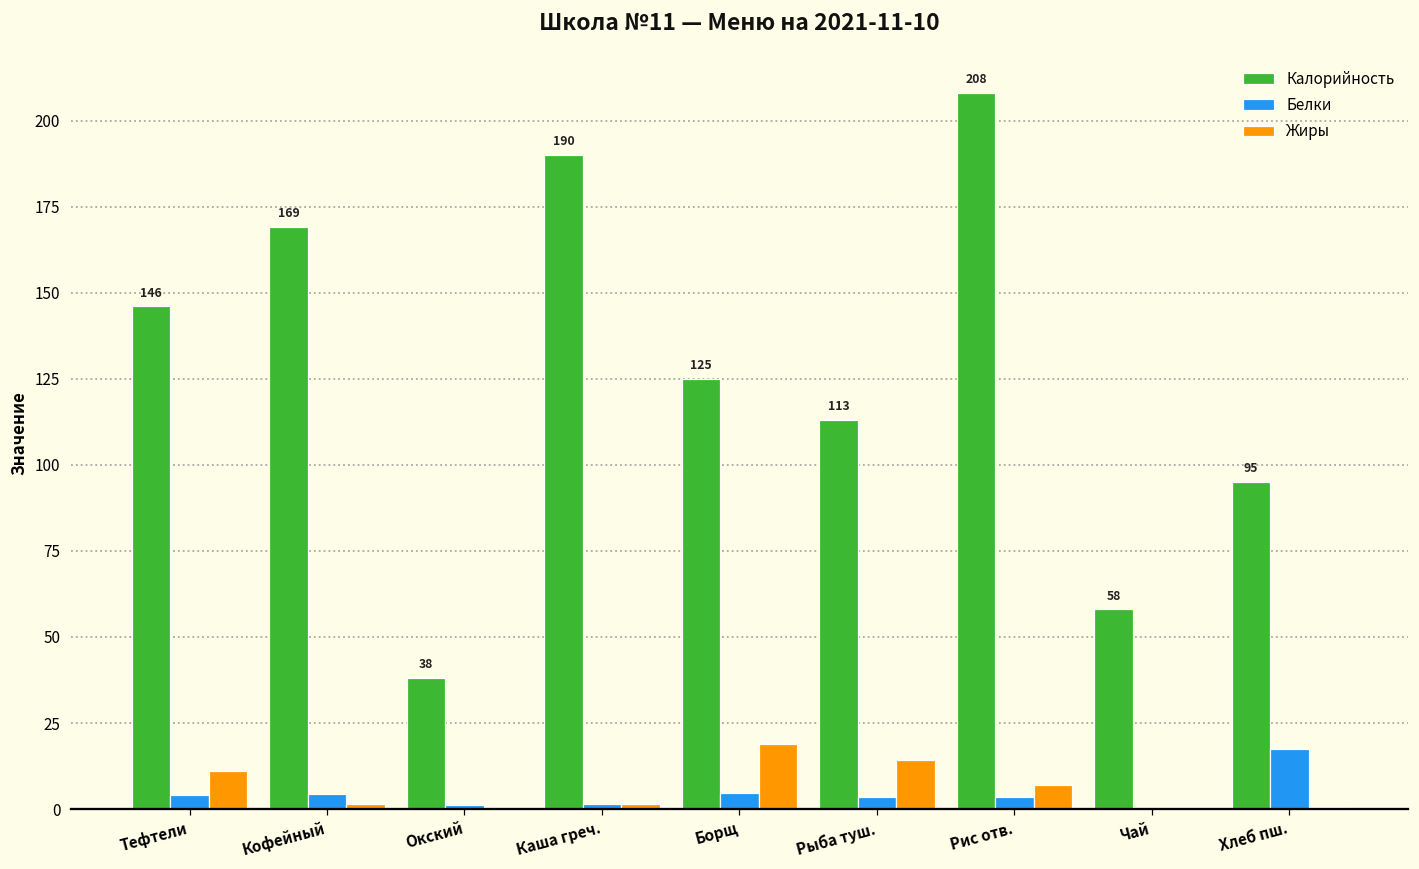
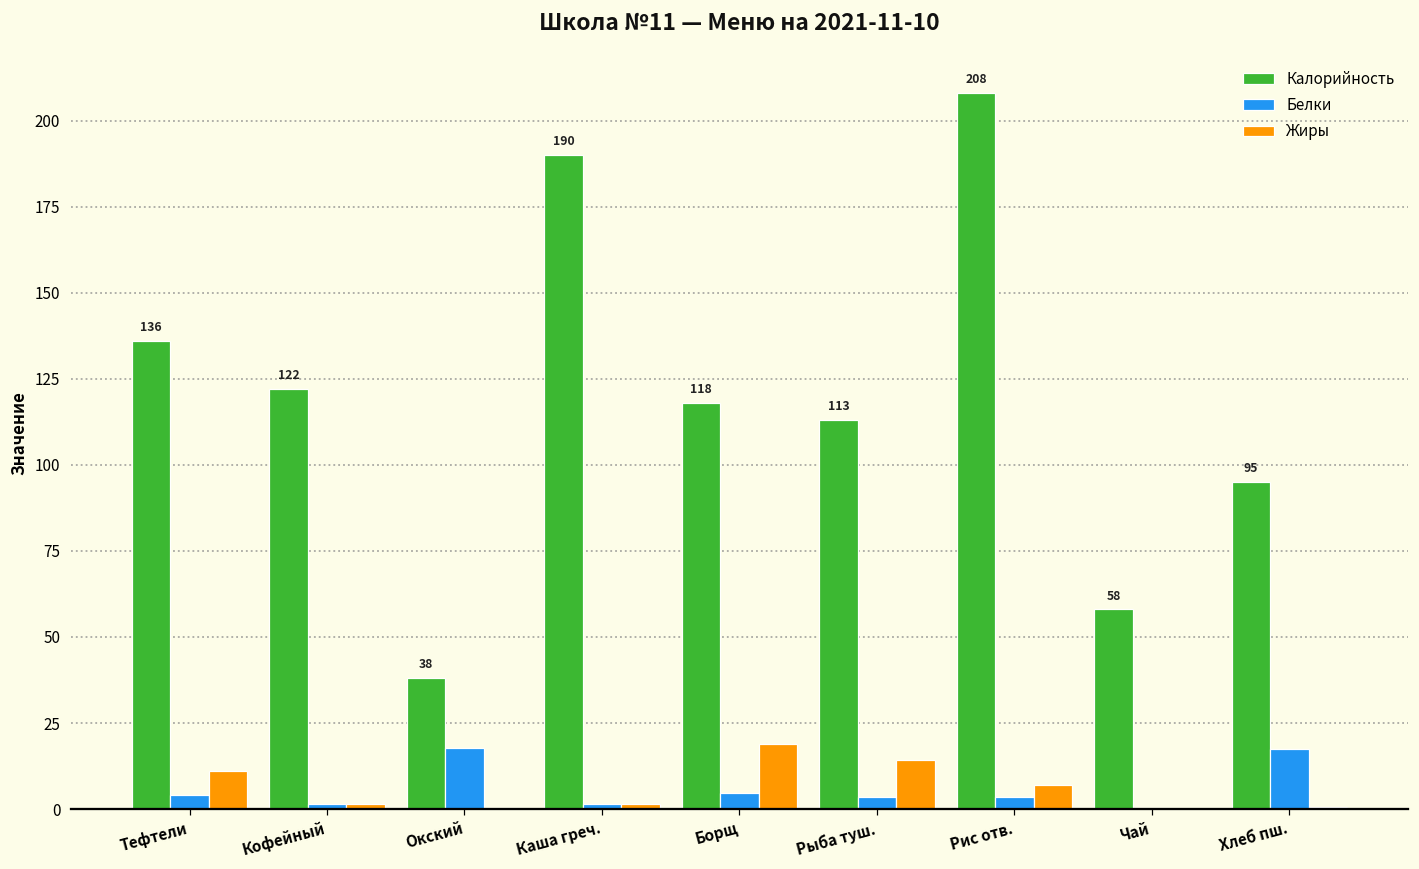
  {
    "Калорийность": {
-     "Тефтели": 146,
-     "Кофейный": 169,
+     "Тефтели": 136,
+     "Кофейный": 122,
      "Окский": 38,
      "Каша греч.": 190,
-     "Борщ": 125,
+     "Борщ": 118,
      "Рыба туш.": 113,
      "Рис отв.": 208,
      "Чай": 58,
      "Хлеб пш.": 95
    },
    "Белки": {
      "Тефтели": 4,
-     "Кофейный": 4,
-     "Окский": 1,
+     "Кофейный": 1,
+     "Окский": 18,
      "Каша греч.": 1,
      "Борщ": 5,
      "Рыба туш.": 4,
      "Рис отв.": 4,
      "Хлеб пш.": 17
    },
    "Жиры": {
      "Тефтели": 11,
      "Кофейный": 2,
      "Каша греч.": 2,
      "Борщ": 19,
      "Рыба туш.": 14,
      "Рис отв.": 7,
      "Чай": 0
    }
  }
